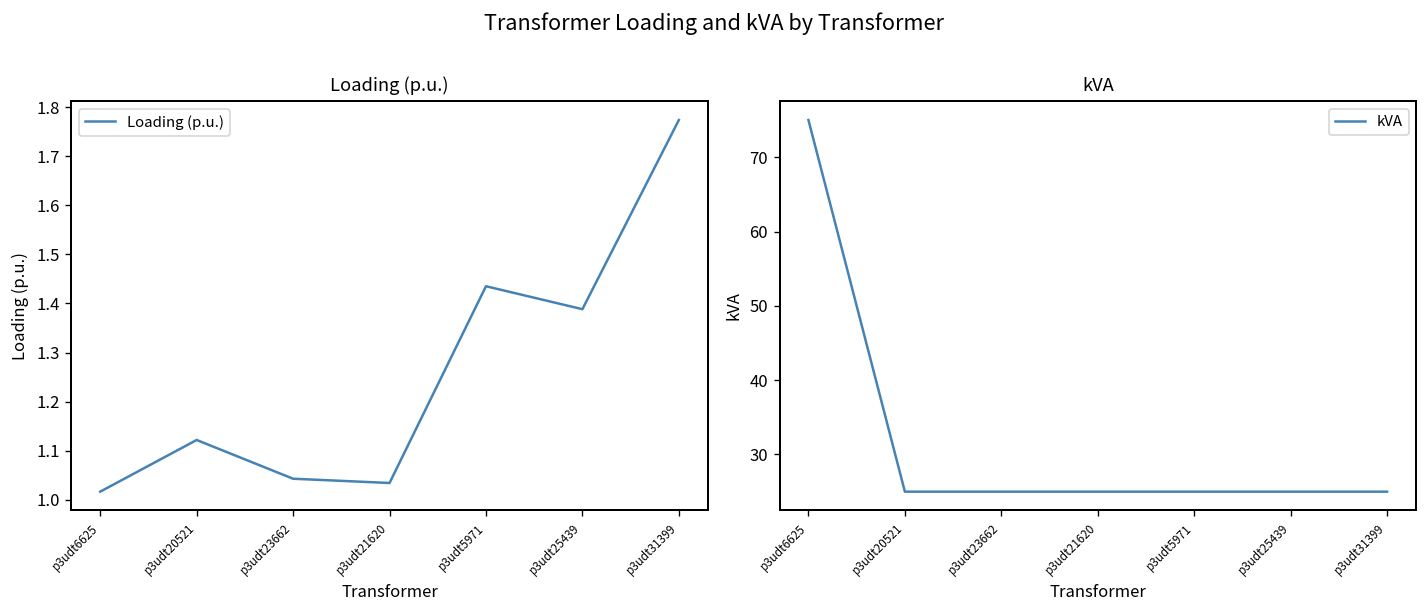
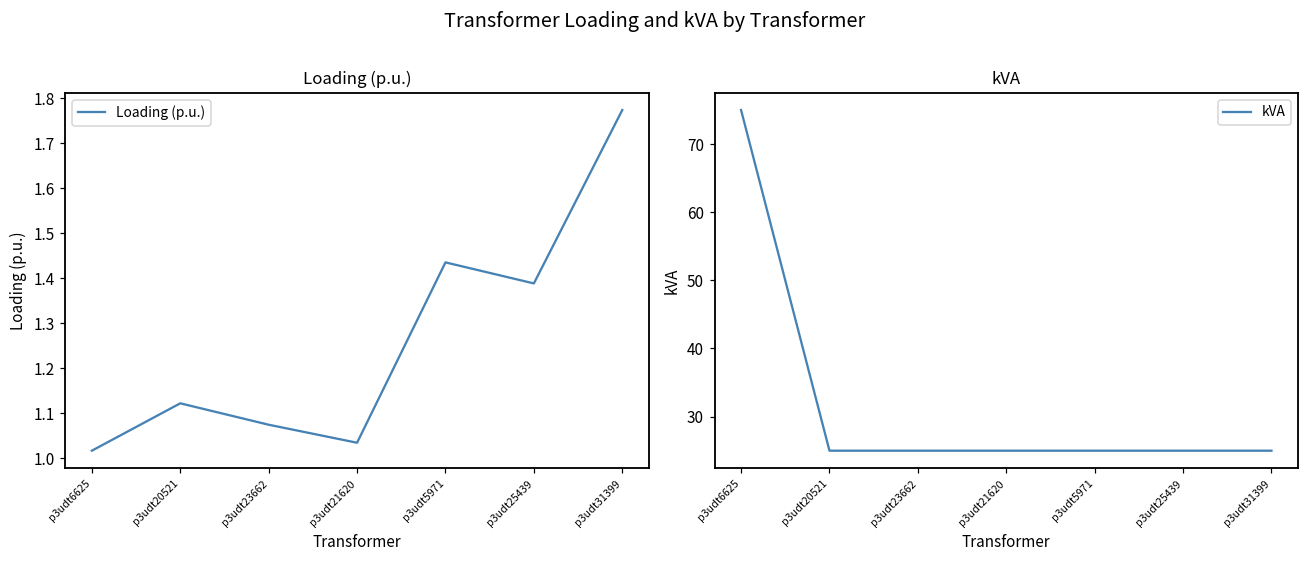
  {
    "Loading (p.u.)": {
      "p3udt6625": 1.02,
      "p3udt20521": 1.12,
-     "p3udt23662": 1.04,
+     "p3udt23662": 1.07,
      "p3udt21620": 1.03,
      "p3udt5971": 1.44,
      "p3udt25439": 1.39,
      "p3udt31399": 1.77
    },
    "kVA": {
      "p3udt6625": 75,
      "p3udt20521": 25,
      "p3udt23662": 25,
      "p3udt21620": 25,
      "p3udt5971": 25,
      "p3udt25439": 25,
      "p3udt31399": 25
    }
  }
